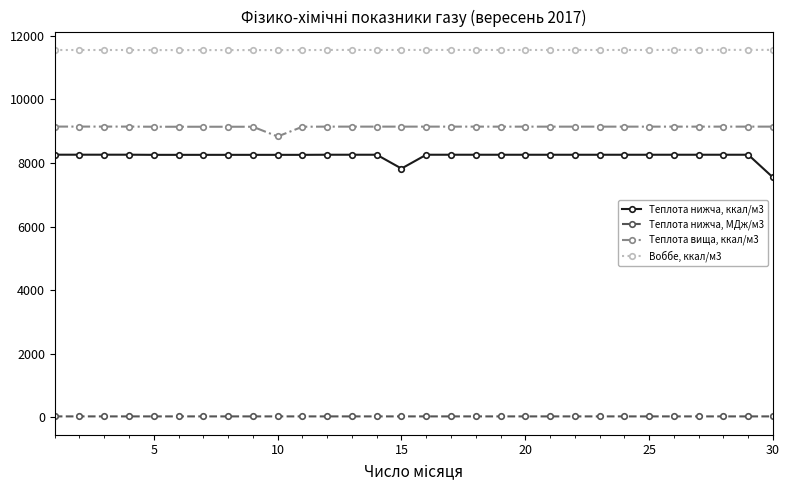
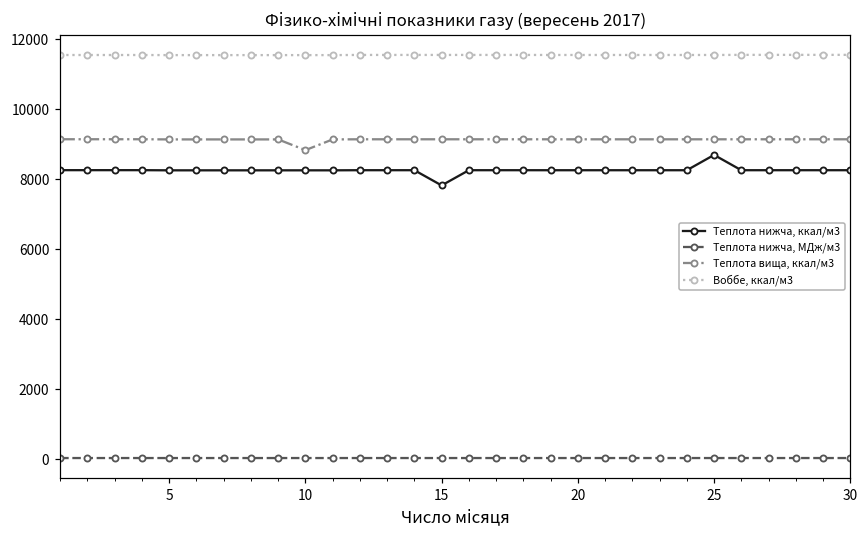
  {
    "Теплота нижча, ккал/м3": {
      "5": 8300,
      "10": 8300,
      "15": 7800,
      "20": 8300,
-     "25": 8300,
-     "30": 7500
+     "25": 8700,
+     "30": 8300
    },
    "Теплота нижча, МДж/м3": {
      "5": 0,
      "10": 0,
      "15": 0,
      "20": 0,
      "25": 0,
      "30": 0
    },
    "Теплота вища, ккал/м3": {
      "5": 9100,
      "10": 8800,
      "15": 9100,
      "20": 9100,
      "25": 9100,
      "30": 9100
    },
    "Воббе, ккал/м3": {
      "5": 11600,
      "10": 11600,
      "15": 11600,
      "20": 11600,
      "25": 11600,
      "30": 11600
    }
  }
